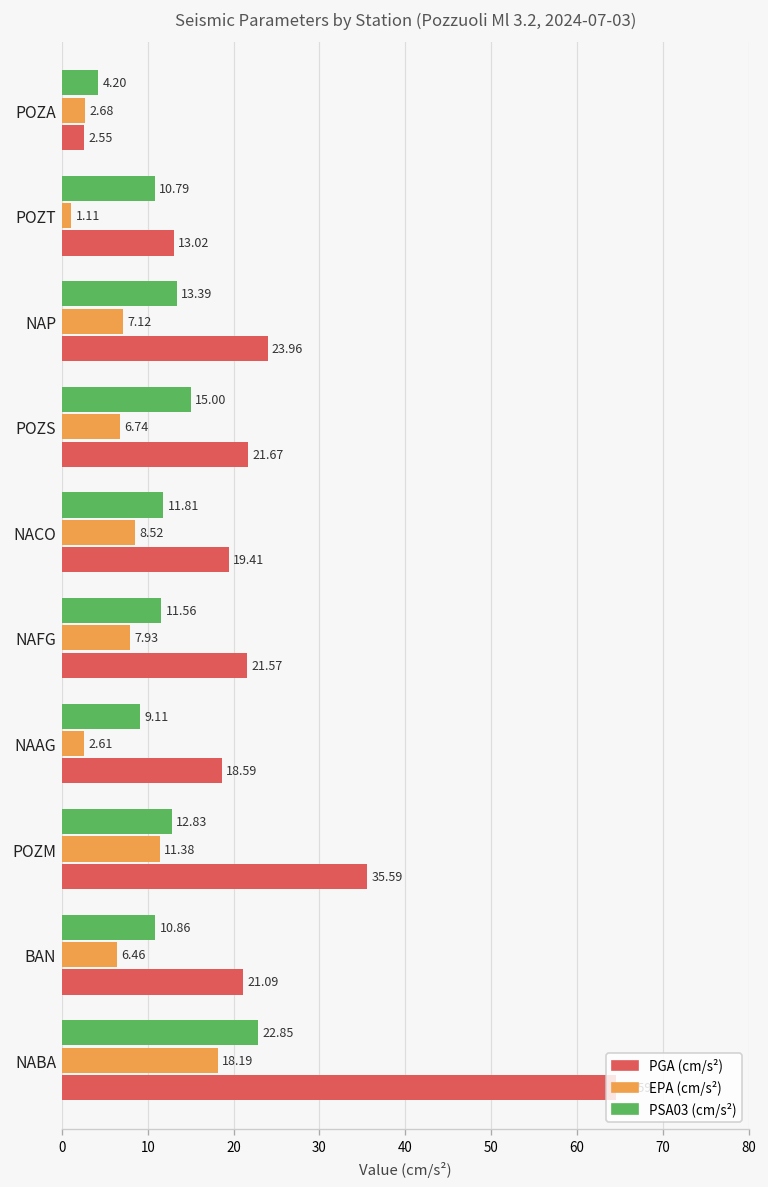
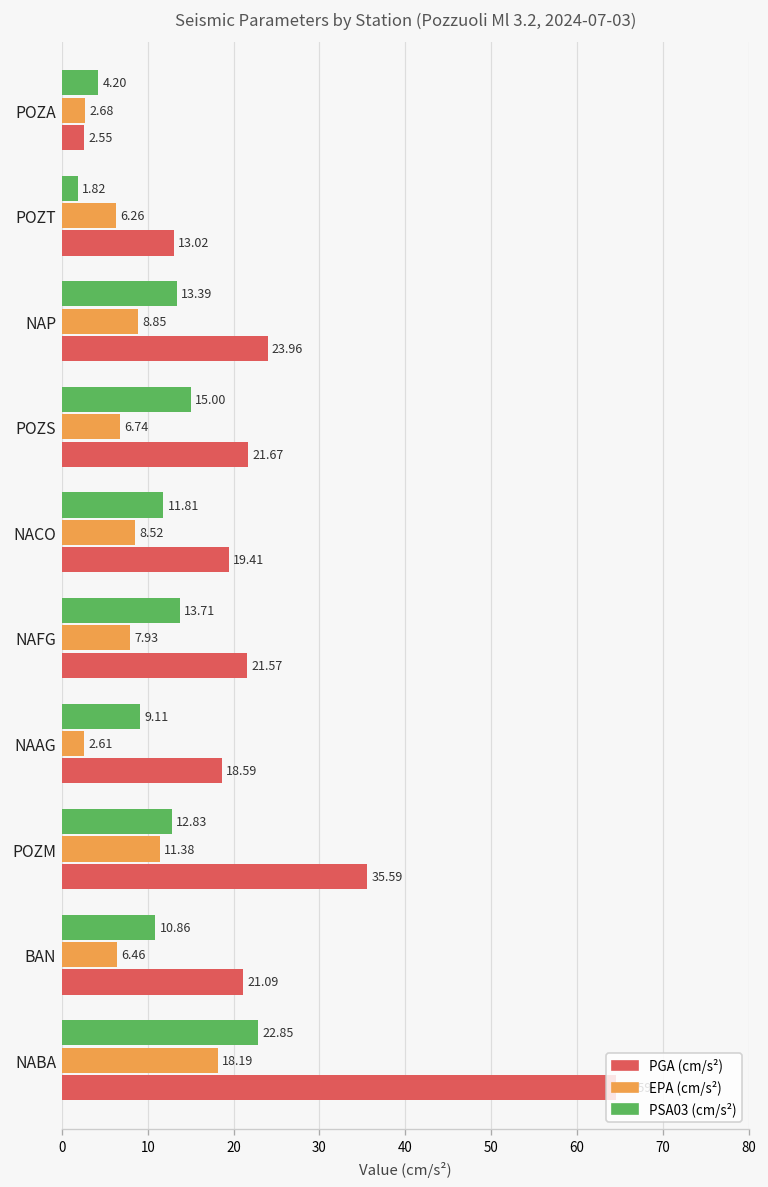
  {
    "PGA (cm/s²)": {
      "POZA": 2.55,
      "POZT": 13.02,
      "NAP": 23.96,
      "POZS": 21.67,
      "NACO": 19.41,
      "NAFG": 21.57,
      "NAAG": 18.59,
      "POZM": 35.59,
      "BAN": 21.09
    },
    "EPA (cm/s²)": {
      "POZA": 2.68,
-     "POZT": 1.11,
-     "NAP": 7.12,
+     "POZT": 6.26,
+     "NAP": 8.85,
      "POZS": 6.74,
      "NACO": 8.52,
      "NAFG": 7.93,
      "NAAG": 2.61,
      "POZM": 11.38,
      "BAN": 6.46,
      "NABA": 18.19
    },
    "PSA03 (cm/s²)": {
      "POZA": 4.20,
-     "POZT": 10.79,
+     "POZT": 1.82,
      "NAP": 13.39,
      "POZS": 15.00,
      "NACO": 11.81,
-     "NAFG": 11.56,
+     "NAFG": 13.71,
      "NAAG": 9.11,
      "POZM": 12.83,
      "BAN": 10.86,
      "NABA": 22.85
    }
  }
